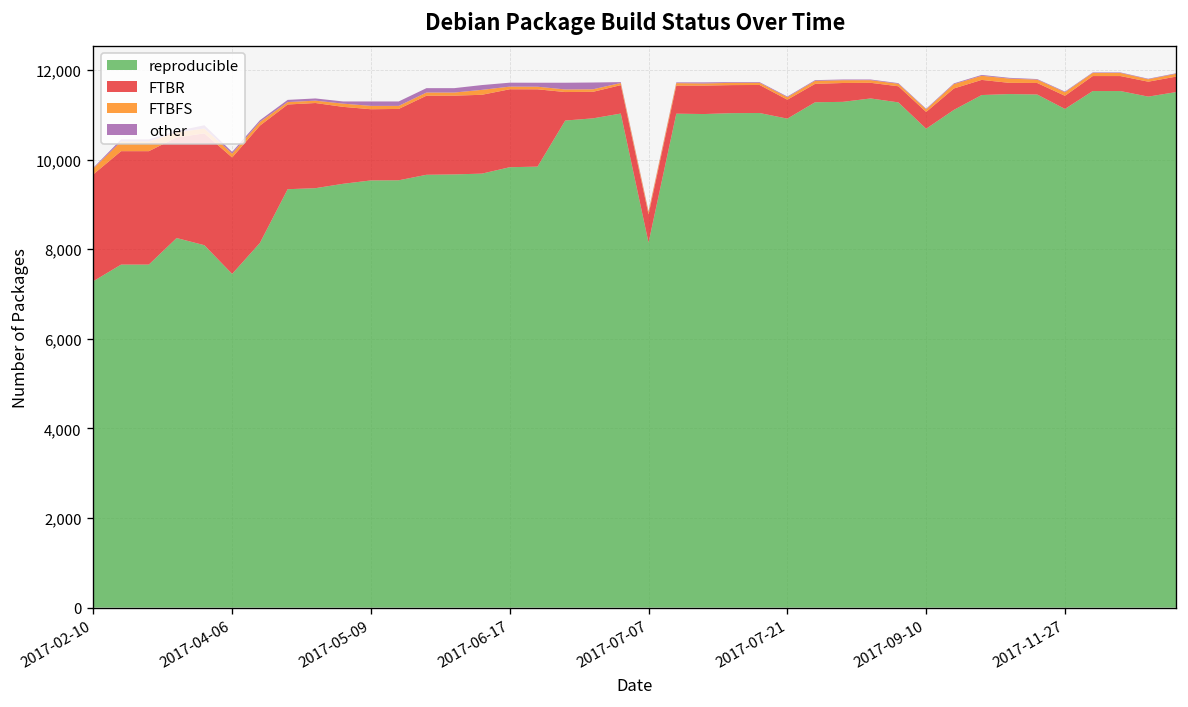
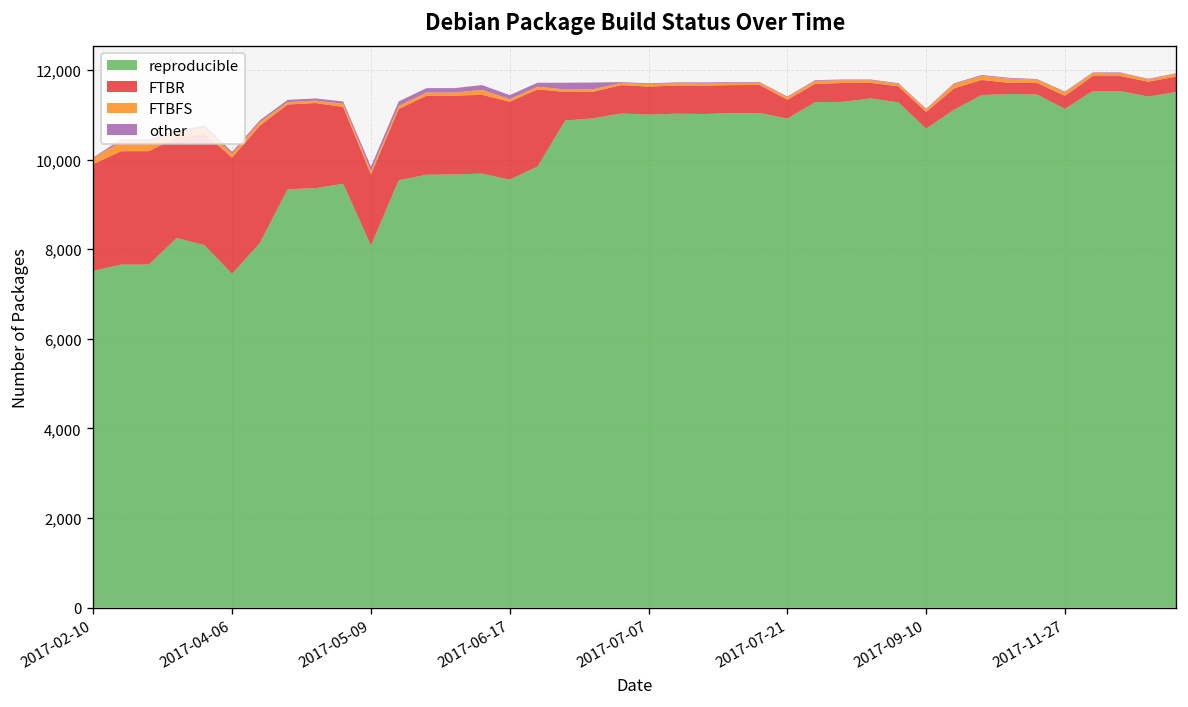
  {
    "reproducible": {
-     "2017-02-10": "7,300",
+     "2017-02-10": "7,500",
      "2017-04-06": "7,400",
-     "2017-05-09": "9,500",
-     "2017-06-17": "9,800",
-     "2017-07-07": "8,100",
+     "2017-05-09": "8,100",
+     "2017-06-17": "9,600",
+     "2017-07-07": "11,000",
      "2017-07-21": "10,900",
      "2017-09-10": "10,700",
      "2017-11-27": "11,100"
    },
    "FTBR": {
      "2017-02-10": "2,400",
      "2017-04-06": "2,600",
      "2017-05-09": "1,600",
      "2017-11-27": "300"
    },
    "FTBFS": {
      "2017-05-09": "100"
    },
    "other": {
      "2017-05-09": "100",
      "2017-06-17": "100"
    }
  }
